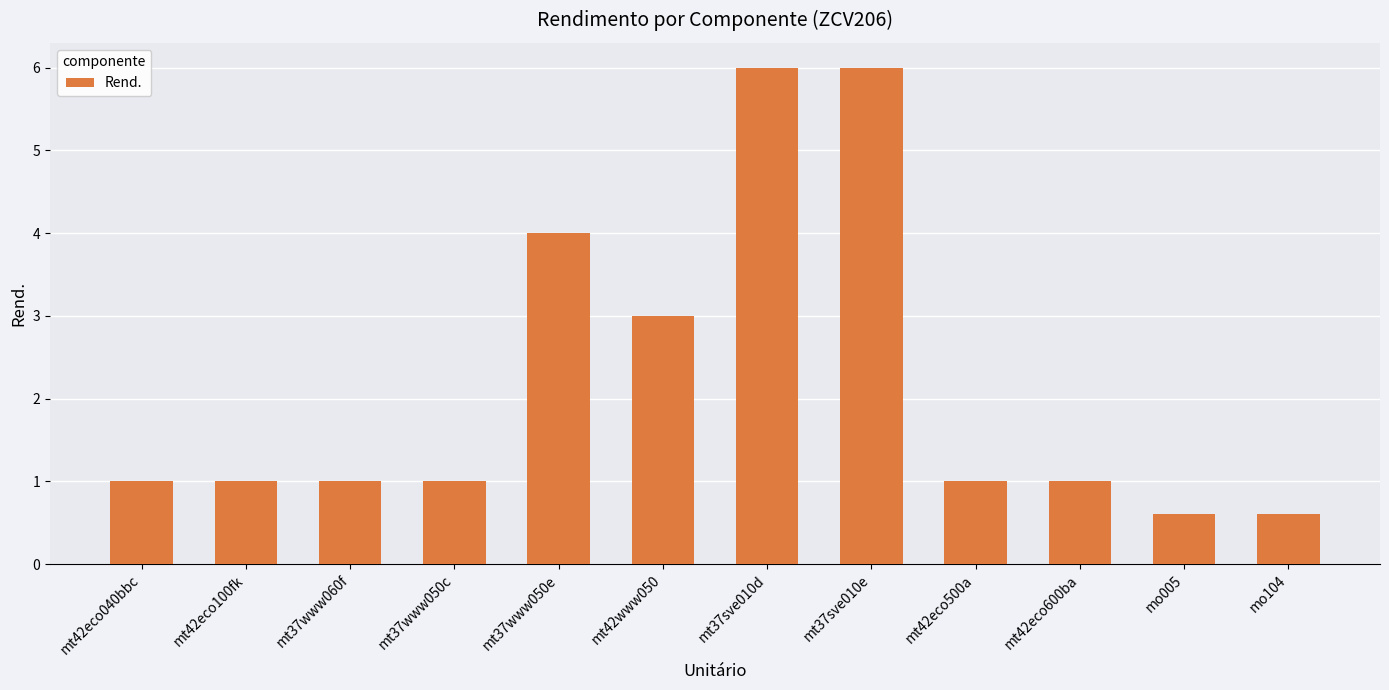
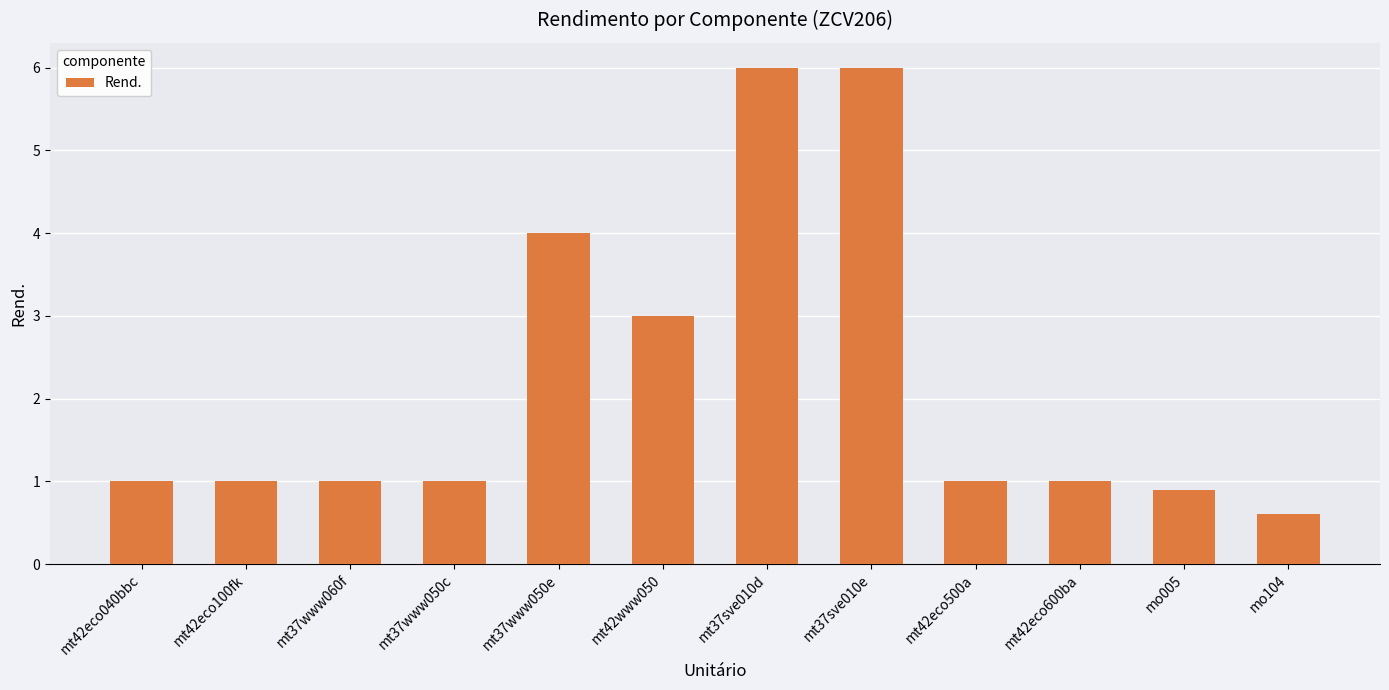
  {
    "mt42eco040bbc": 1.0,
    "mt42eco100fk": 1.0,
    "mt37www060f": 1.0,
    "mt37www050c": 1.0,
    "mt37www050e": 4.0,
    "mt42www050": 3.0,
    "mt37sve010d": 6.0,
    "mt37sve010e": 6.0,
    "mt42eco500a": 1.0,
    "mt42eco600ba": 1.0,
-   "mo005": 0.6,
+   "mo005": 0.9,
    "mo104": 0.6
  }
